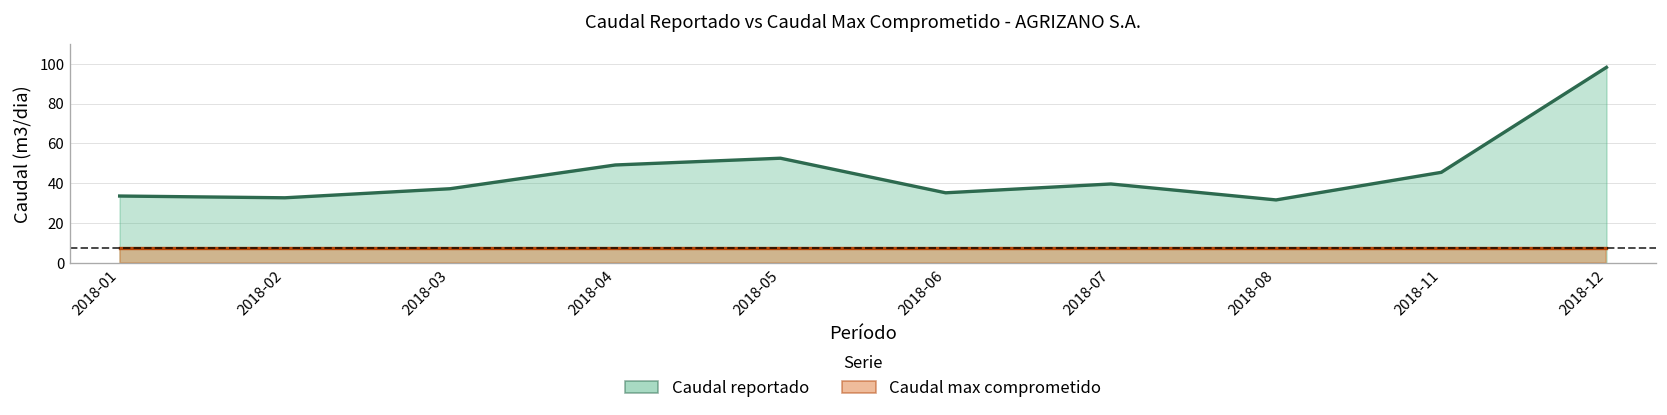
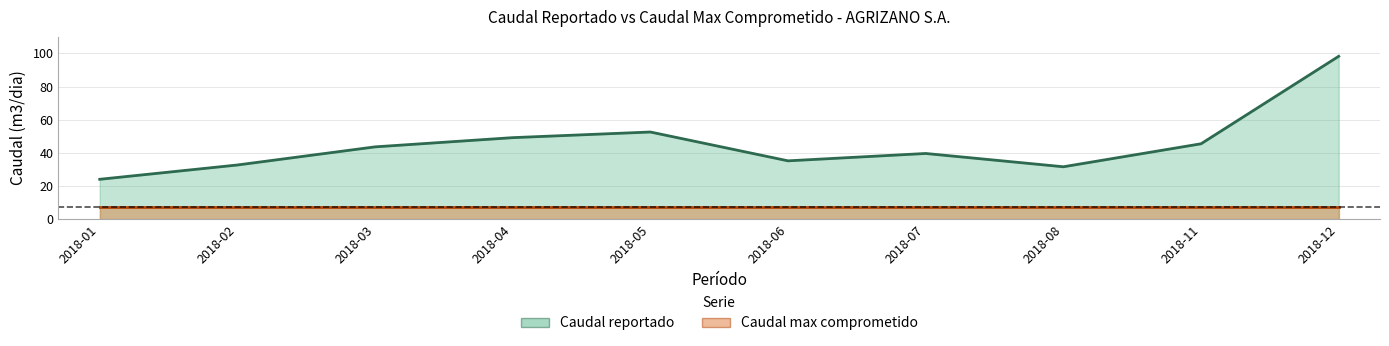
  {
    "Caudal reportado": {
-     "2018-01": 34,
+     "2018-01": 24,
      "2018-02": 33,
-     "2018-03": 37,
+     "2018-03": 44,
      "2018-04": 49,
      "2018-05": 53,
      "2018-06": 35,
      "2018-07": 40,
      "2018-08": 32,
      "2018-11": 46,
      "2018-12": 98
    },
    "Caudal max comprometido": {
      "2018-01": 8,
      "2018-02": 8,
      "2018-03": 8,
      "2018-04": 8,
      "2018-05": 8,
      "2018-06": 8,
      "2018-07": 8,
      "2018-08": 8,
      "2018-11": 8,
      "2018-12": 8
    }
  }
